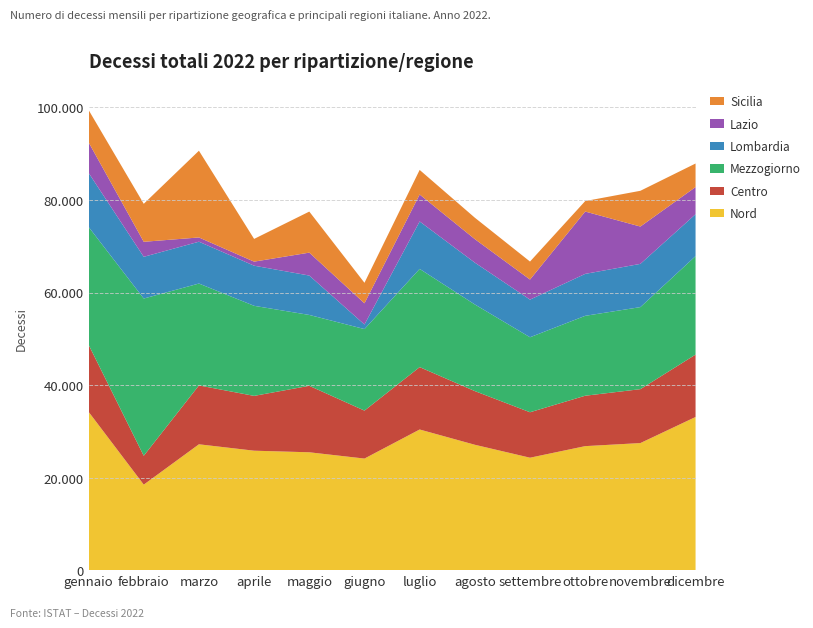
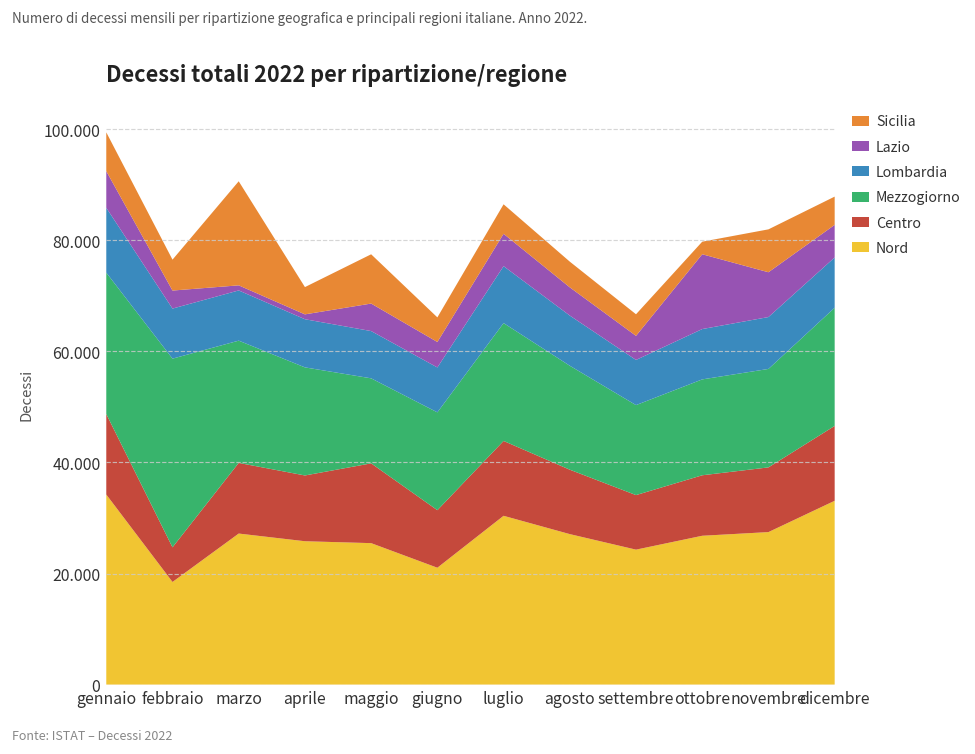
  {
    "Nord": {
      "gennaio": 34,
      "febbraio": 18,
      "marzo": 27,
      "aprile": 26,
      "maggio": 25,
-     "giugno": 24,
+     "giugno": 21,
      "luglio": 30,
      "agosto": 27,
      "settembre": 24,
      "ottobre": 27,
      "novembre": 27,
      "dicembre": 33
    },
    "Centro": {
      "gennaio": 15,
      "febbraio": 6,
      "marzo": 13,
      "aprile": 12,
      "maggio": 14,
      "giugno": 10,
      "luglio": 13,
      "agosto": 12,
      "settembre": 10,
      "ottobre": 11,
      "novembre": 12,
      "dicembre": 13
    },
    "Mezzogiorno": {
      "gennaio": 25,
      "febbraio": 34,
      "marzo": 22,
      "aprile": 19,
      "maggio": 15,
      "giugno": 18,
      "luglio": 21,
      "agosto": 19,
      "settembre": 16,
      "ottobre": 17,
      "novembre": 18,
      "dicembre": 21
    },
    "Lombardia": {
      "gennaio": 12,
      "febbraio": 9,
      "marzo": 9,
      "aprile": 9,
      "maggio": 9,
-     "giugno": 1,
+     "giugno": 8,
      "luglio": 10,
      "agosto": 9,
      "settembre": 8,
      "ottobre": 9,
      "novembre": 9,
      "dicembre": 9
    },
    "Lazio": {
      "gennaio": 7,
      "febbraio": 3,
      "marzo": 1,
      "aprile": 1,
      "maggio": 5,
      "giugno": 5,
      "luglio": 6,
      "agosto": 5,
      "settembre": 4,
      "ottobre": 13,
      "novembre": 8,
      "dicembre": 6
    },
    "Sicilia": {
      "gennaio": 7,
-     "febbraio": 8,
+     "febbraio": 6,
      "marzo": 19,
      "aprile": 5,
      "maggio": 9,
      "giugno": 4,
      "luglio": 5,
      "agosto": 5,
      "settembre": 4,
      "ottobre": 2,
      "novembre": 8,
      "dicembre": 5
    }
  }
